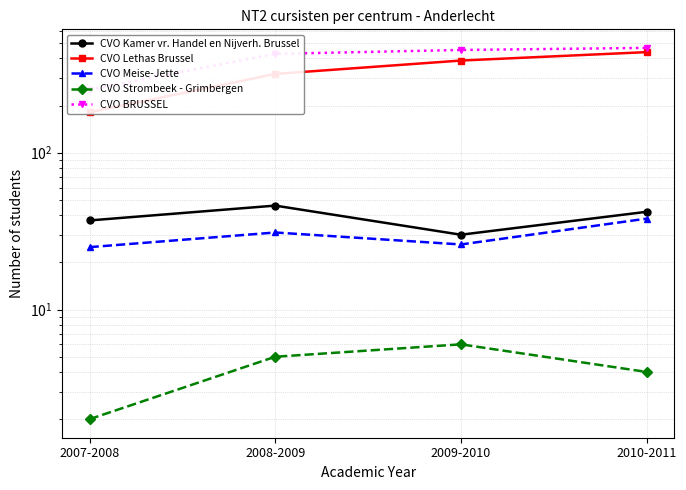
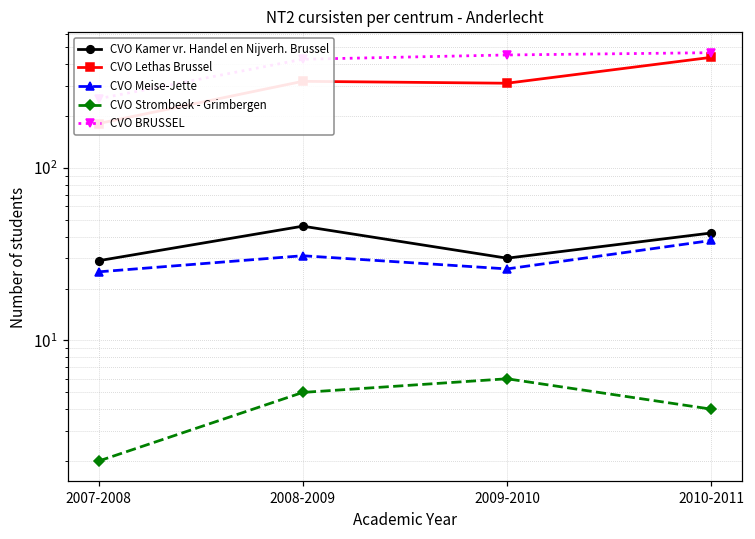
  {
    "CVO Kamer vr. Handel en Nijverh. Brussel": {
-     "2007-2008": 37,
+     "2007-2008": 29,
      "2008-2009": 46,
      "2009-2010": 30,
      "2010-2011": 42
    },
    "CVO Lethas Brussel": {
-     "2009-2010": 390,
+     "2009-2010": 310,
      "2010-2011": 440
    },
    "CVO Meise-Jette": {
      "2007-2008": 25,
      "2008-2009": 31,
      "2009-2010": 26,
      "2010-2011": 38
    },
    "CVO Strombeek - Grimbergen": {
      "2007-2008": 2,
      "2008-2009": 5,
      "2009-2010": 6,
      "2010-2011": 4
    },
    "CVO BRUSSEL": {
      "2009-2010": 450,
      "2010-2011": 470
    }
  }
